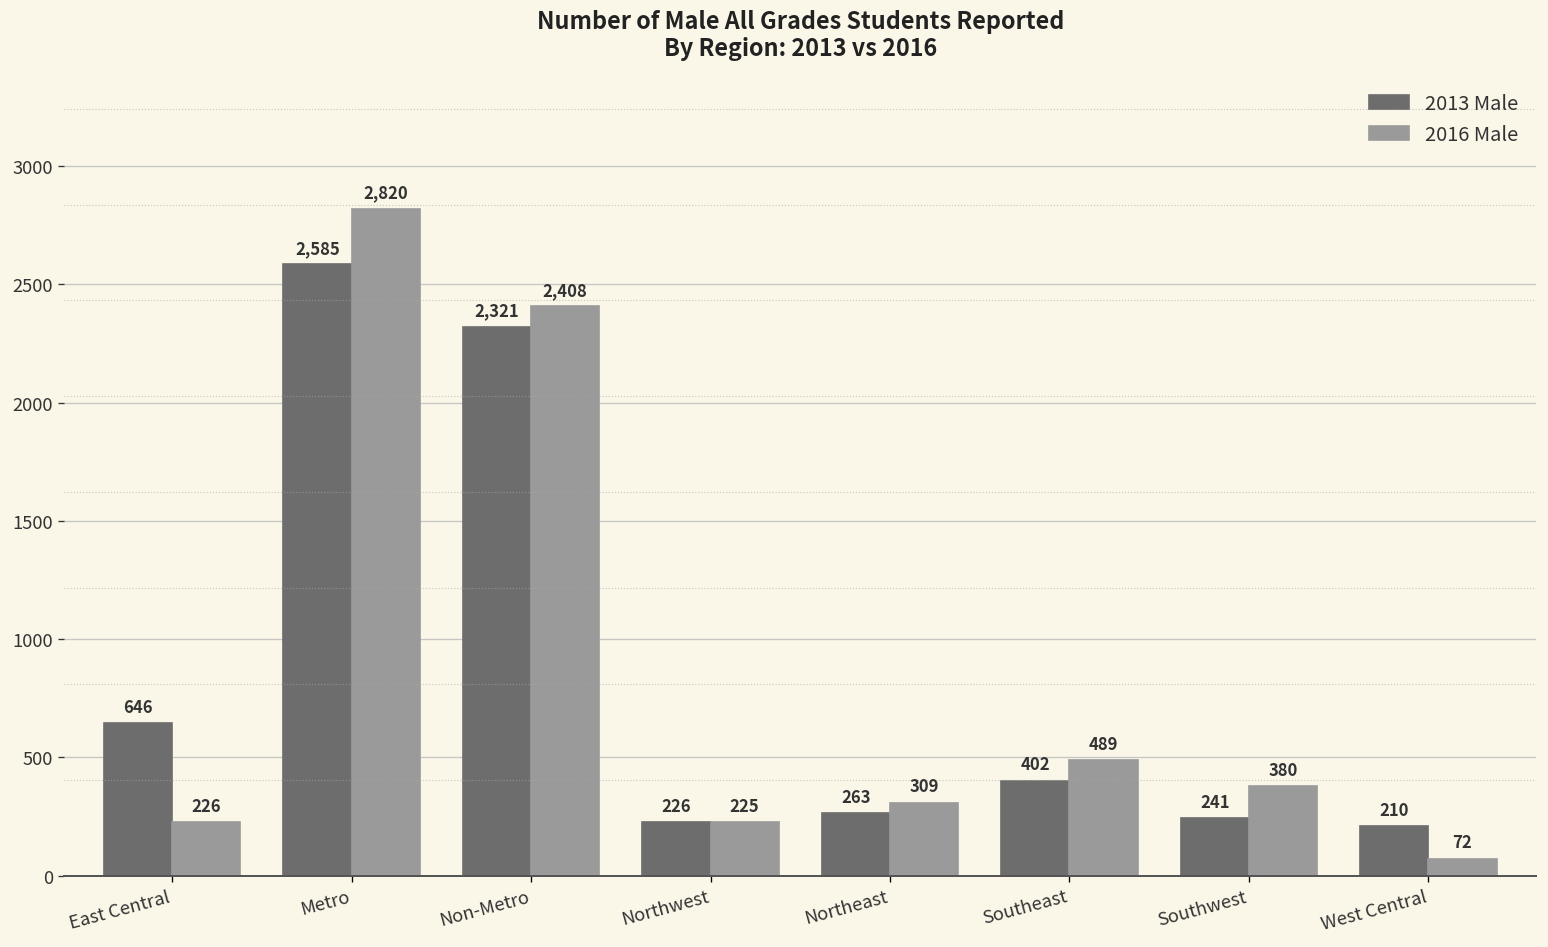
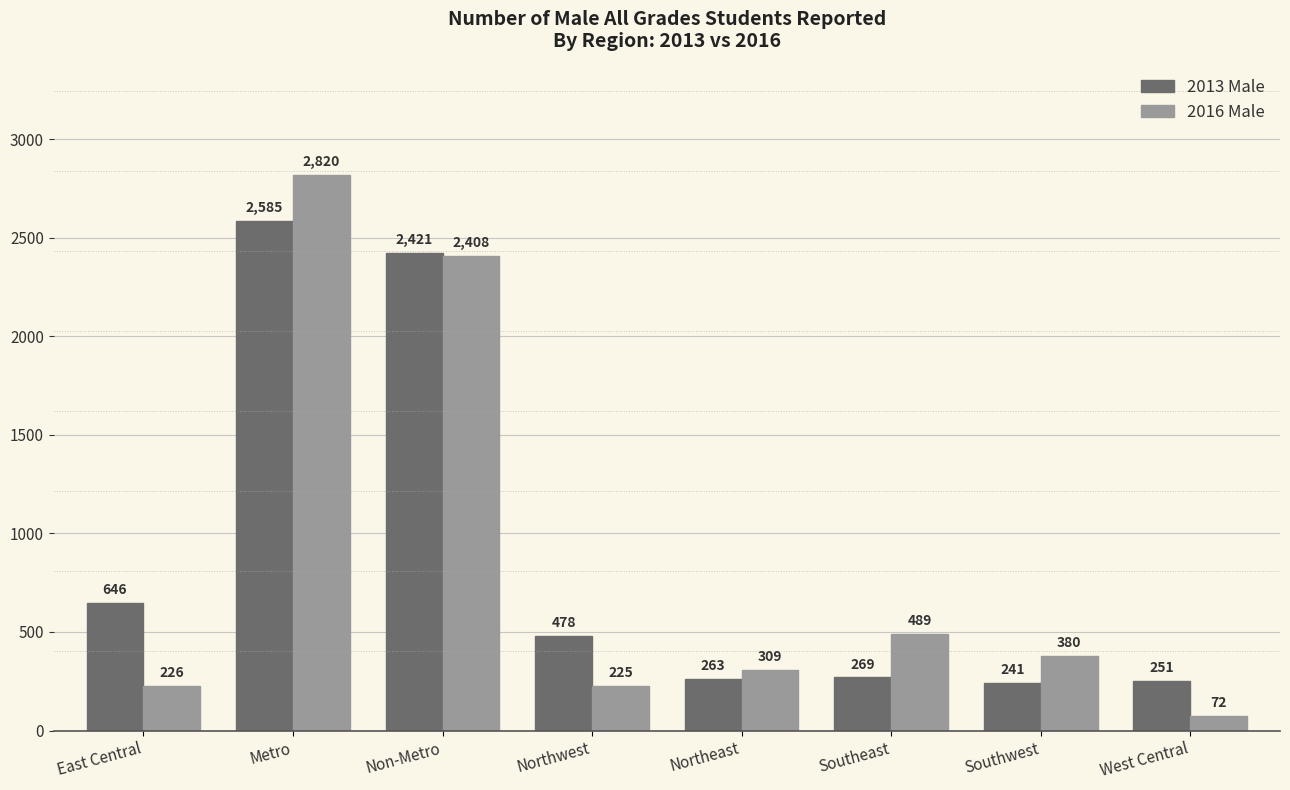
  {
    "2013 Male": {
      "East Central": "646",
      "Metro": "2,585",
-     "Non-Metro": "2,321",
-     "Northwest": "226",
+     "Non-Metro": "2,421",
+     "Northwest": "478",
      "Northeast": "263",
-     "Southeast": "402",
-     "West Central": "210"
+     "Southeast": "269",
+     "West Central": "251"
    },
    "2016 Male": {
      "Metro": "2,820",
      "Non-Metro": "2,408",
      "Northwest": "225",
      "Northeast": "309",
      "Southeast": "489",
      "Southwest": "380",
      "West Central": "72"
    }
  }
